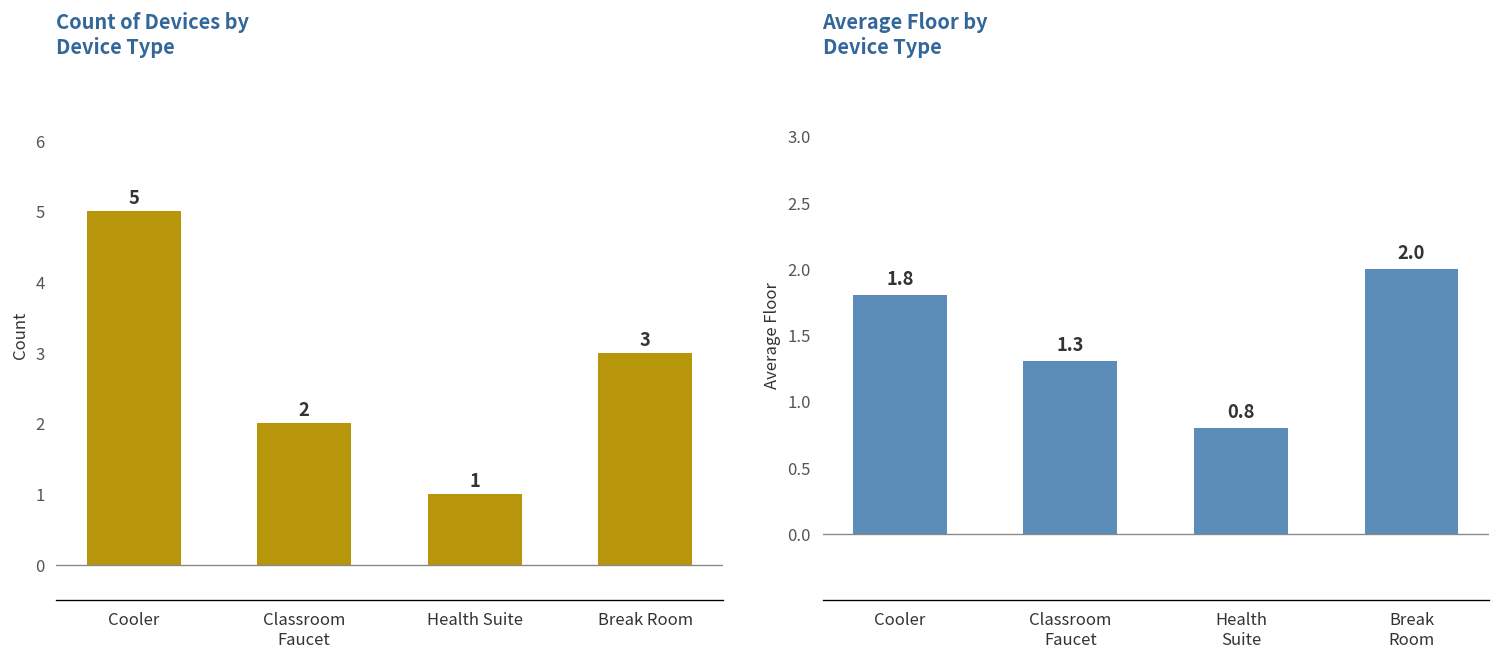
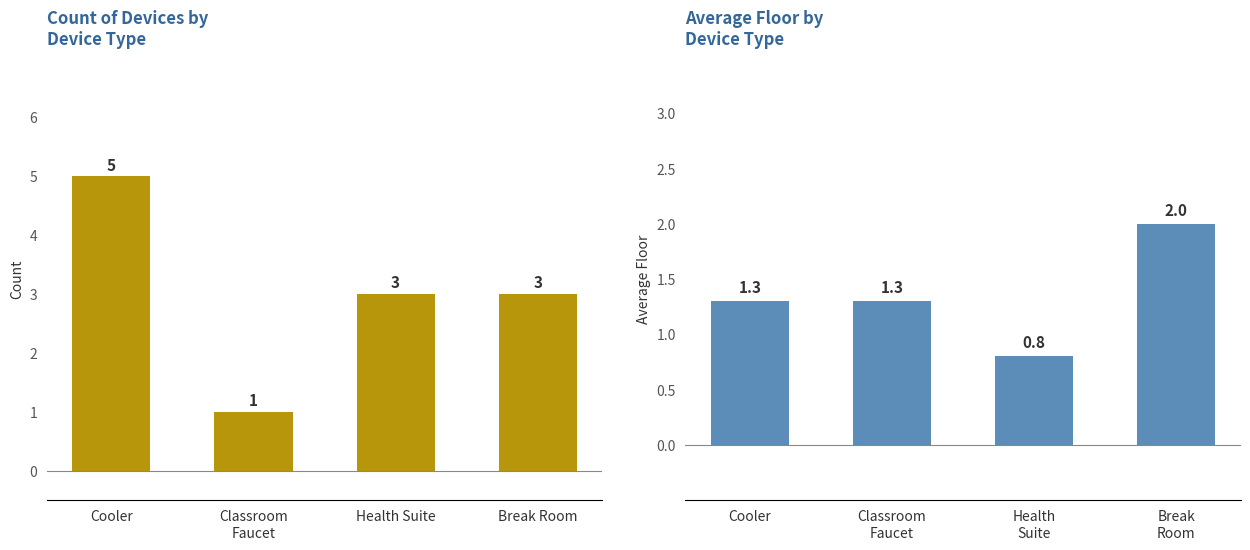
  {
    "Count of Devices by Device Type": {
      "Cooler": 5,
-     "Classroom Faucet": 2,
-     "Health Suite": 1,
+     "Classroom Faucet": 1,
+     "Health Suite": 3,
      "Break Room": 3
    },
    "Average Floor by Device Type": {
-     "Cooler": 1.8,
+     "Cooler": 1.3,
      "Classroom Faucet": 1.3,
      "Health Suite": 0.8,
      "Break Room": 2.0
    }
  }
